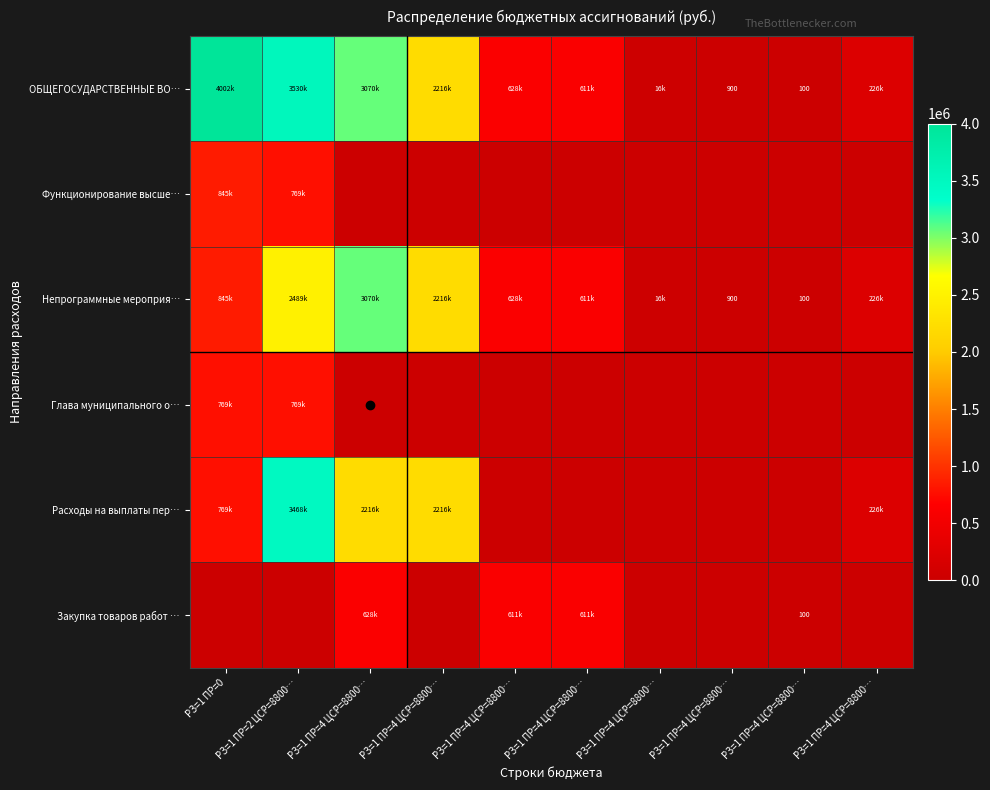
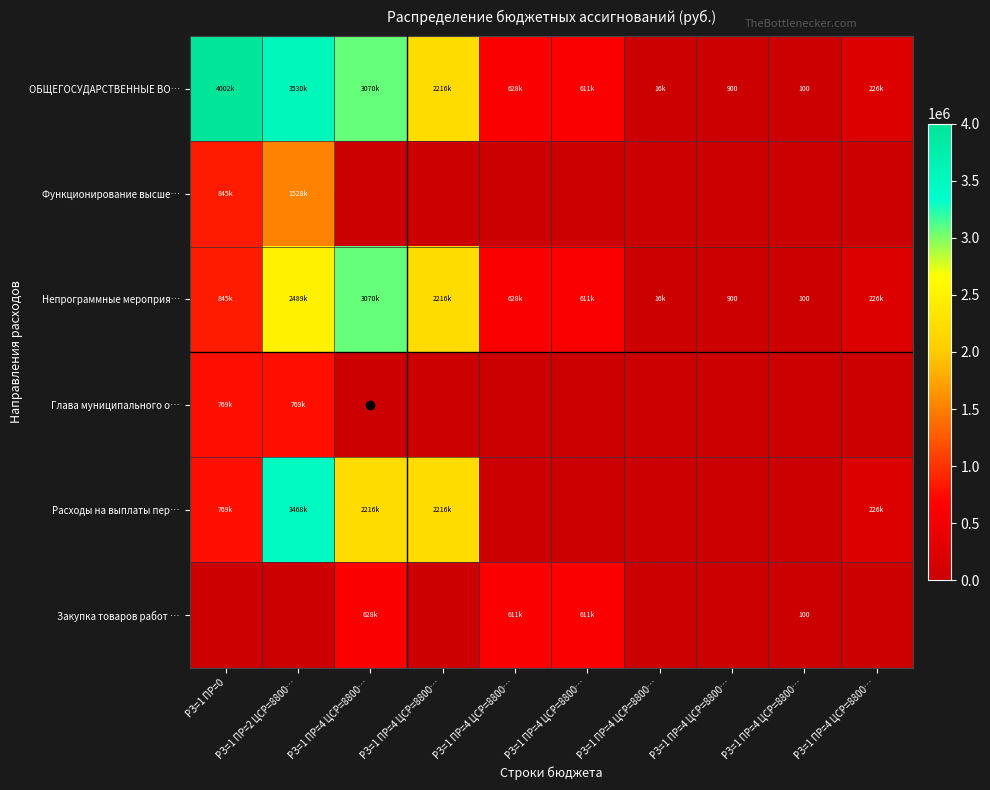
  {
    "ОБЩЕГОСУДАРСТВЕННЫЕ ВО…": {
      "РЗ=1 ПР=0": "4002k",
      "РЗ=1 ПР=2 ЦСР=8800…": "3530k"
    },
    "Функционирование высше…": {
      "РЗ=1 ПР=0": "845k",
-     "РЗ=1 ПР=2 ЦСР=8800…": "769k"
+     "РЗ=1 ПР=2 ЦСР=8800…": "1528k"
    },
    "Непрограммные мероприя…": {
      "РЗ=1 ПР=0": "845k",
      "РЗ=1 ПР=2 ЦСР=8800…": "2489k"
    },
    "Глава муниципального о…": {
      "РЗ=1 ПР=0": "769k",
      "РЗ=1 ПР=2 ЦСР=8800…": "769k"
    },
    "Расходы на выплаты пер…": {
      "РЗ=1 ПР=0": "769k",
      "РЗ=1 ПР=2 ЦСР=8800…": "3468k"
    }
  }
